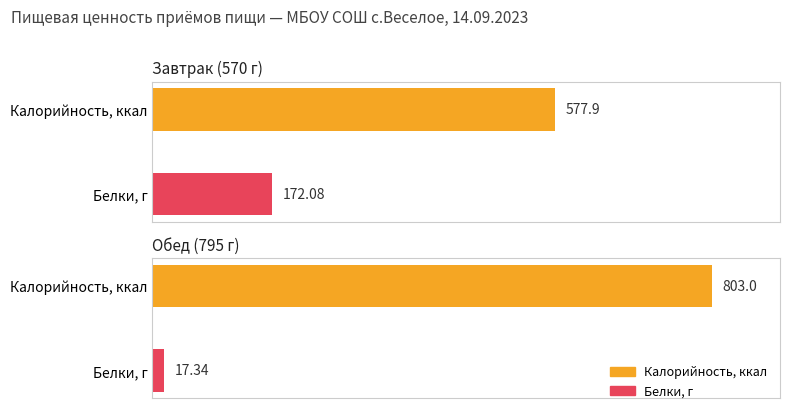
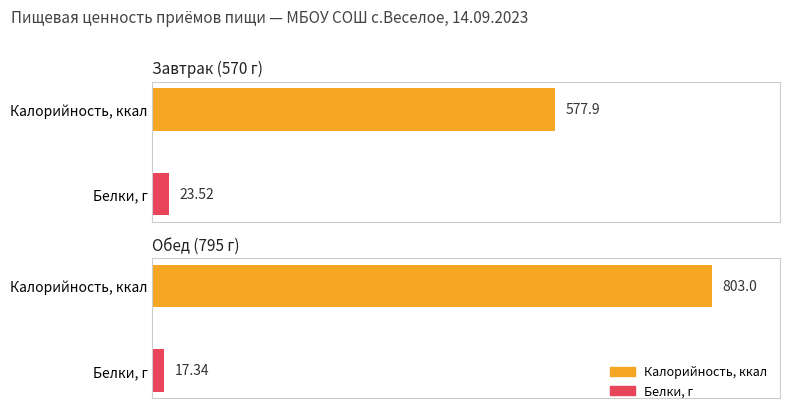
  {
    "Завтрак (570 г)": {
      "Калорийность, ккал": 577.9,
-     "Белки, г": 172.08
+     "Белки, г": 23.52
    },
    "Обед (795 г)": {
      "Калорийность, ккал": 803.0,
      "Белки, г": 17.34
    }
  }
